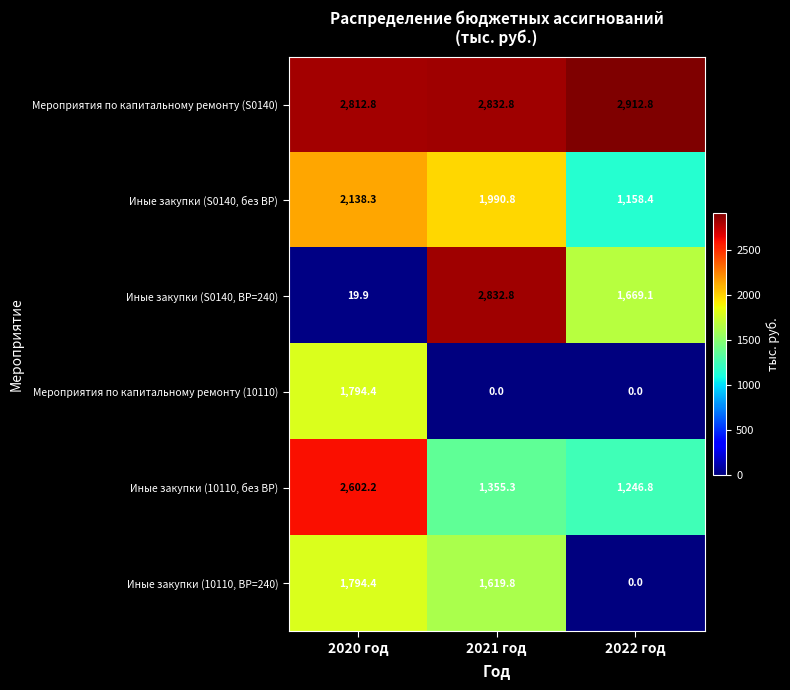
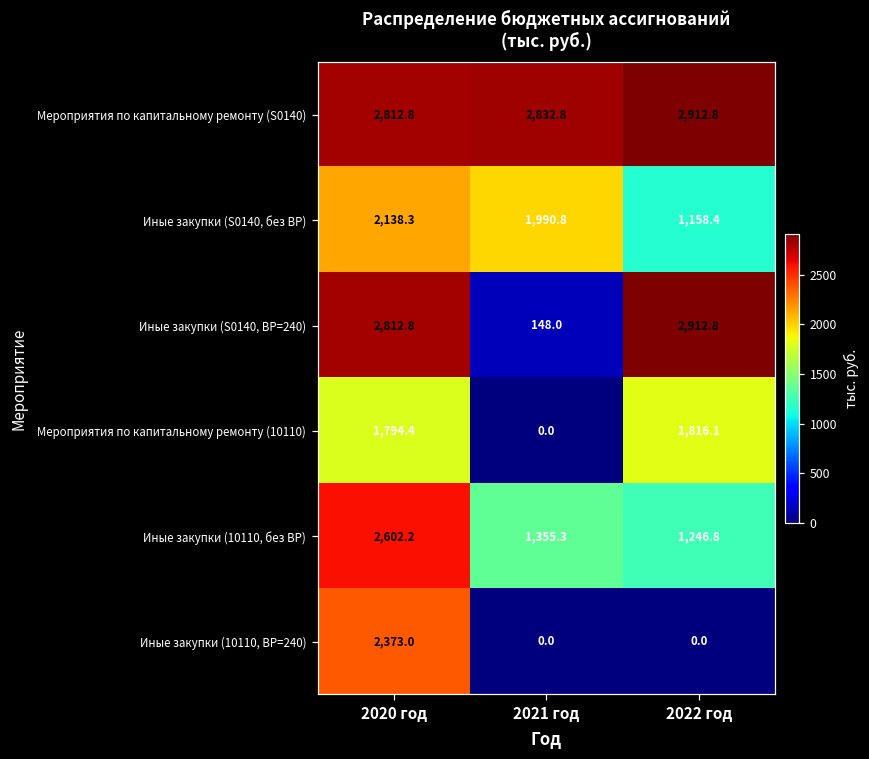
  {
    "Мероприятия по капитальному ремонту (S0140)": {
      "2020 год": "2,812.8",
      "2021 год": "2,832.8",
      "2022 год": "2,912.8"
    },
    "Иные закупки (S0140, без ВР)": {
      "2020 год": "2,138.3",
      "2021 год": "1,990.8",
      "2022 год": "1,158.4"
    },
    "Иные закупки (S0140, ВР=240)": {
-     "2020 год": "19.9",
-     "2021 год": "2,832.8",
-     "2022 год": "1,669.1"
+     "2020 год": "2,812.8",
+     "2021 год": "148.0",
+     "2022 год": "2,912.8"
    },
    "Мероприятия по капитальному ремонту (10110)": {
      "2020 год": "1,794.4",
      "2021 год": "0.0",
-     "2022 год": "0.0"
+     "2022 год": "1,816.1"
    },
    "Иные закупки (10110, без ВР)": {
      "2020 год": "2,602.2",
      "2021 год": "1,355.3",
      "2022 год": "1,246.8"
    },
    "Иные закупки (10110, ВР=240)": {
-     "2020 год": "1,794.4",
-     "2021 год": "1,619.8",
+     "2020 год": "2,373.0",
+     "2021 год": "0.0",
      "2022 год": "0.0"
    }
  }
